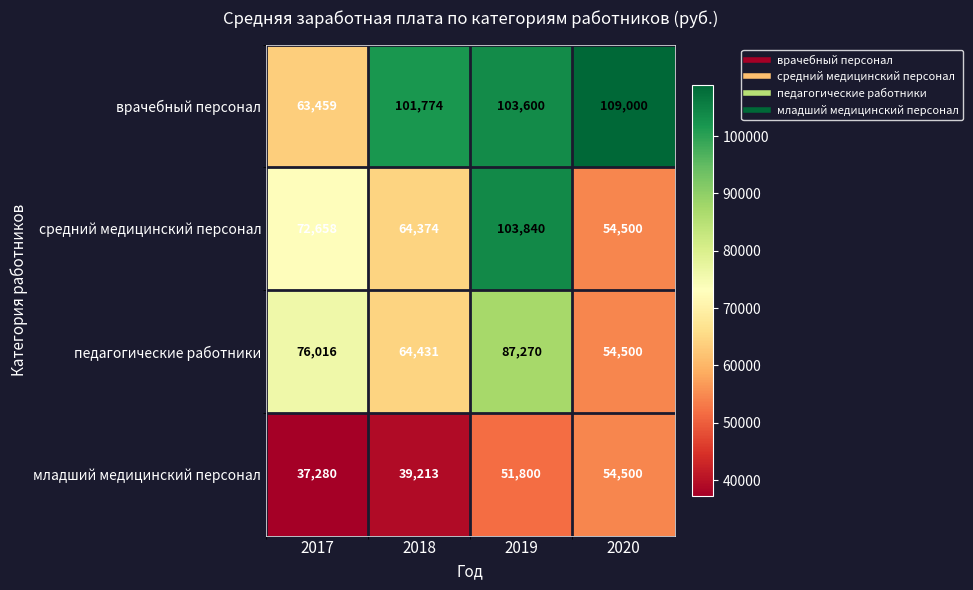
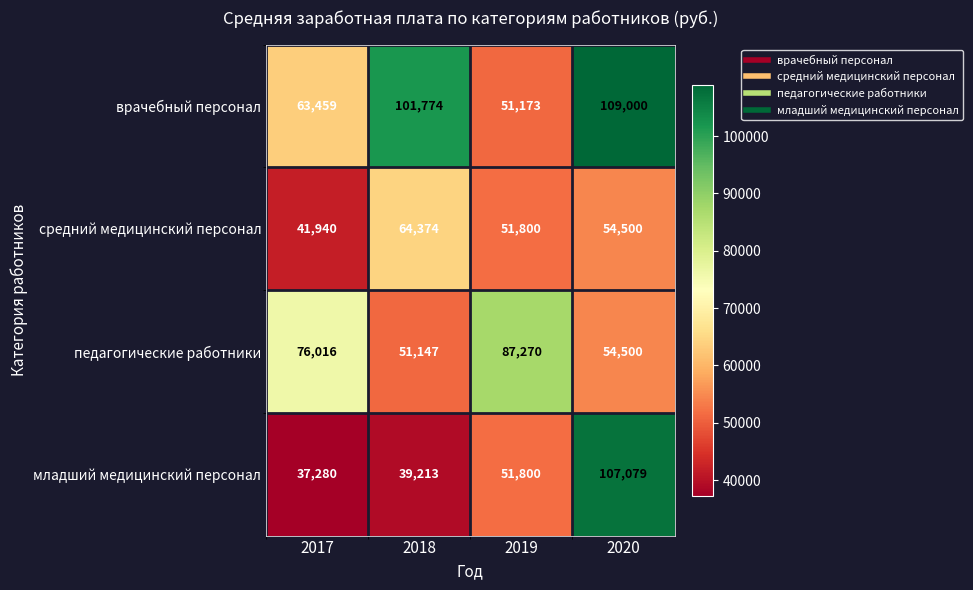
  {
    "врачебный персонал": {
      "2017": "63,459",
      "2018": "101,774",
-     "2019": "103,600",
+     "2019": "51,173",
      "2020": "109,000"
    },
    "средний медицинский персонал": {
-     "2017": "72,658",
+     "2017": "41,940",
      "2018": "64,374",
-     "2019": "103,840",
+     "2019": "51,800",
      "2020": "54,500"
    },
    "педагогические работники": {
      "2017": "76,016",
-     "2018": "64,431",
+     "2018": "51,147",
      "2019": "87,270",
      "2020": "54,500"
    },
    "младший медицинский персонал": {
      "2017": "37,280",
      "2018": "39,213",
      "2019": "51,800",
-     "2020": "54,500"
+     "2020": "107,079"
    }
  }
